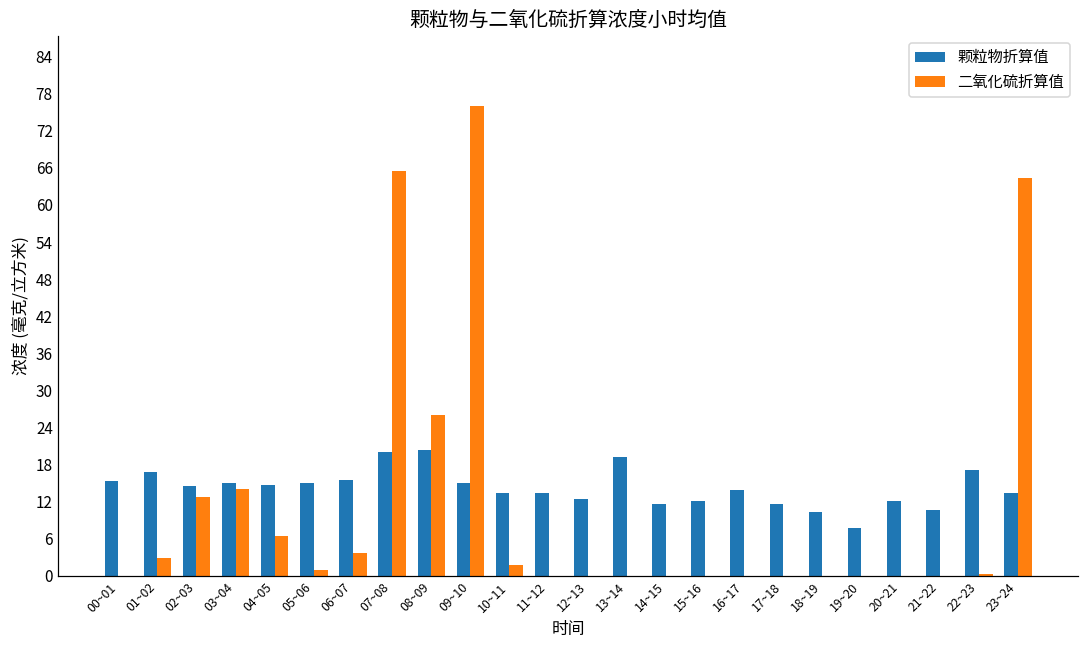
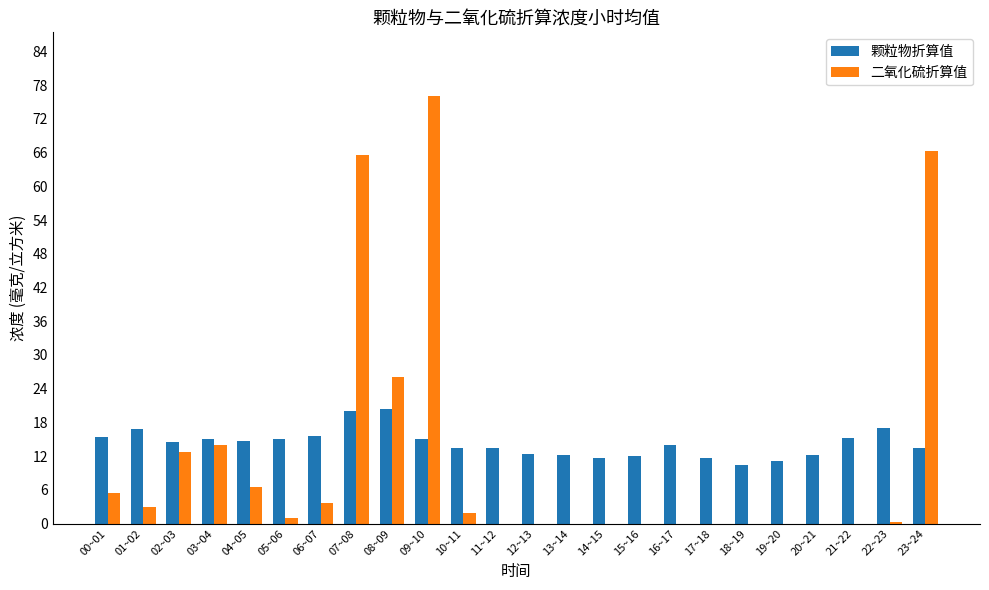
  {
    "颗粒物折算值": {
      "00~01": 15,
      "01~02": 17,
      "02~03": 15,
      "03~04": 15,
      "04~05": 15,
      "05~06": 15,
      "06~07": 16,
      "07~08": 20,
      "08~09": 20,
      "09~10": 15,
      "10~11": 13,
      "11~12": 13,
      "12~13": 12,
-     "13~14": 19,
+     "13~14": 12,
      "14~15": 12,
      "15~16": 12,
      "16~17": 14,
      "17~18": 12,
      "18~19": 10,
-     "19~20": 8,
+     "19~20": 11,
      "20~21": 12,
-     "21~22": 11,
+     "21~22": 15,
      "22~23": 17,
      "23~24": 13
    },
    "二氧化硫折算值": {
-     "00~01": 0,
+     "00~01": 6,
      "01~02": 3,
      "02~03": 13,
      "03~04": 14,
      "04~05": 6,
      "05~06": 1,
      "06~07": 4,
      "07~08": 66,
      "08~09": 26,
      "09~10": 76,
      "10~11": 2,
      "11~12": 0,
      "12~13": 0,
      "13~14": 0,
      "14~15": 0,
      "15~16": 0,
      "16~17": 0,
      "17~18": 0,
      "18~19": 0,
      "19~20": 0,
      "20~21": 0,
      "21~22": 0,
-     "23~24": 64
+     "23~24": 66
    }
  }
